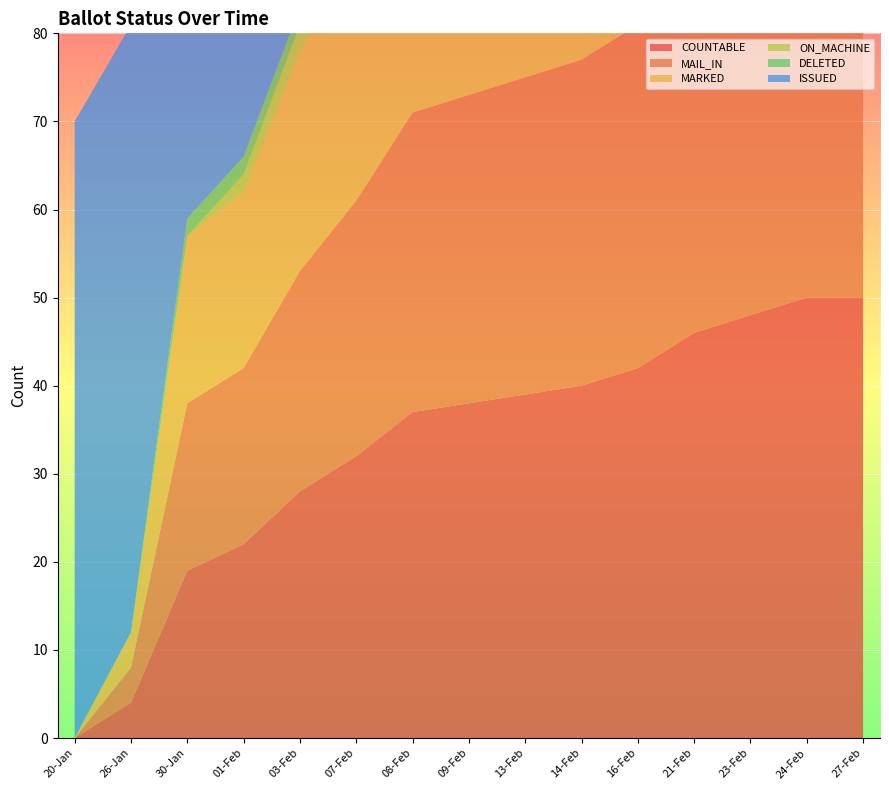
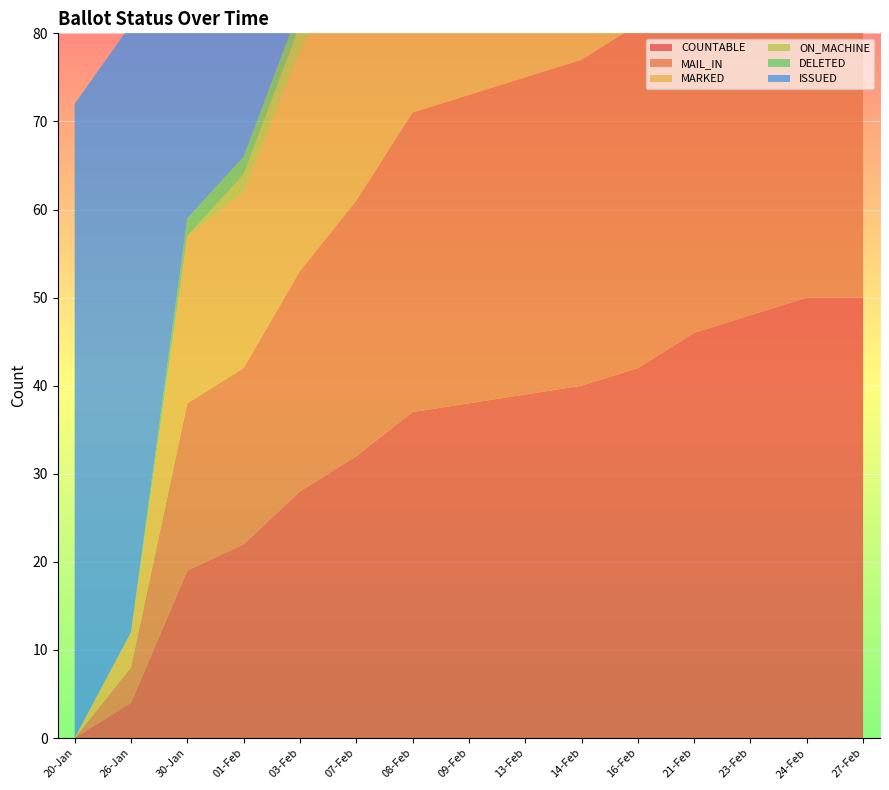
  {
    "MARKED": {
      "01-Feb": 20,
      "03-Feb": 25
    },
    "ON_MACHINE": {
      "01-Feb": 2
    },
    "DELETED": {
      "30-Jan": 2,
      "01-Feb": 2
    },
    "ISSUED": {
-     "20-Jan": 70
+     "20-Jan": 72
    }
  }
